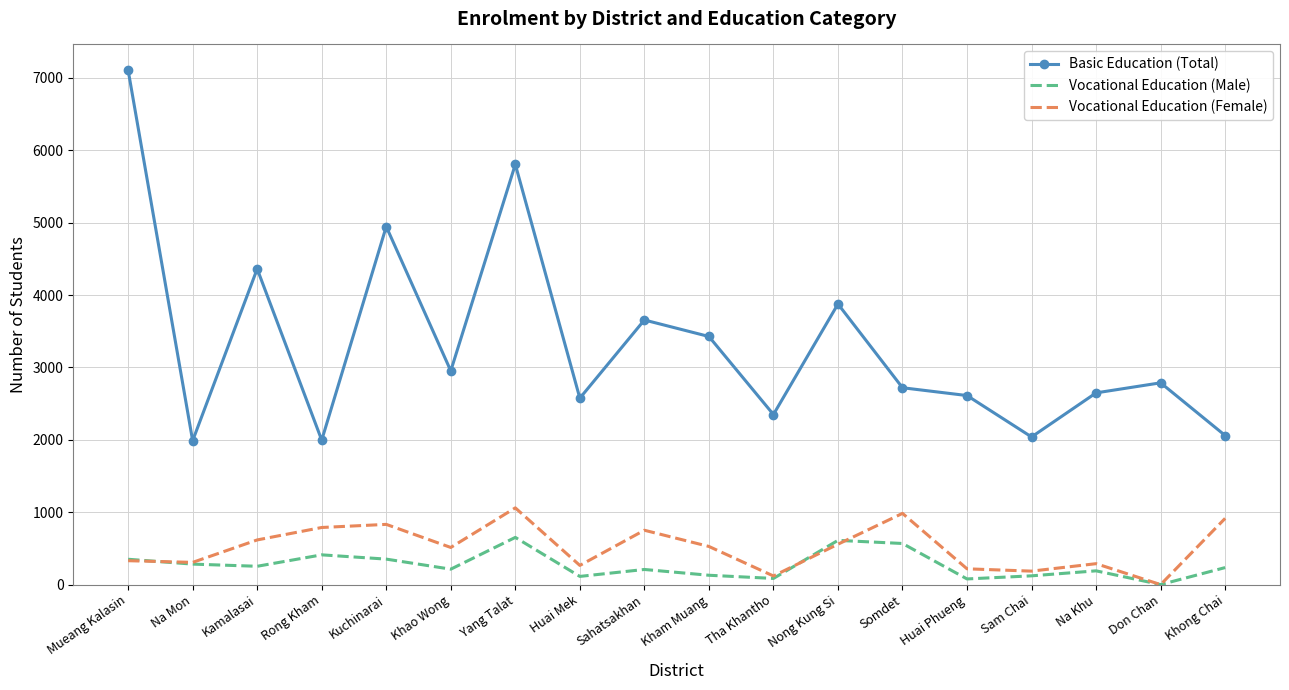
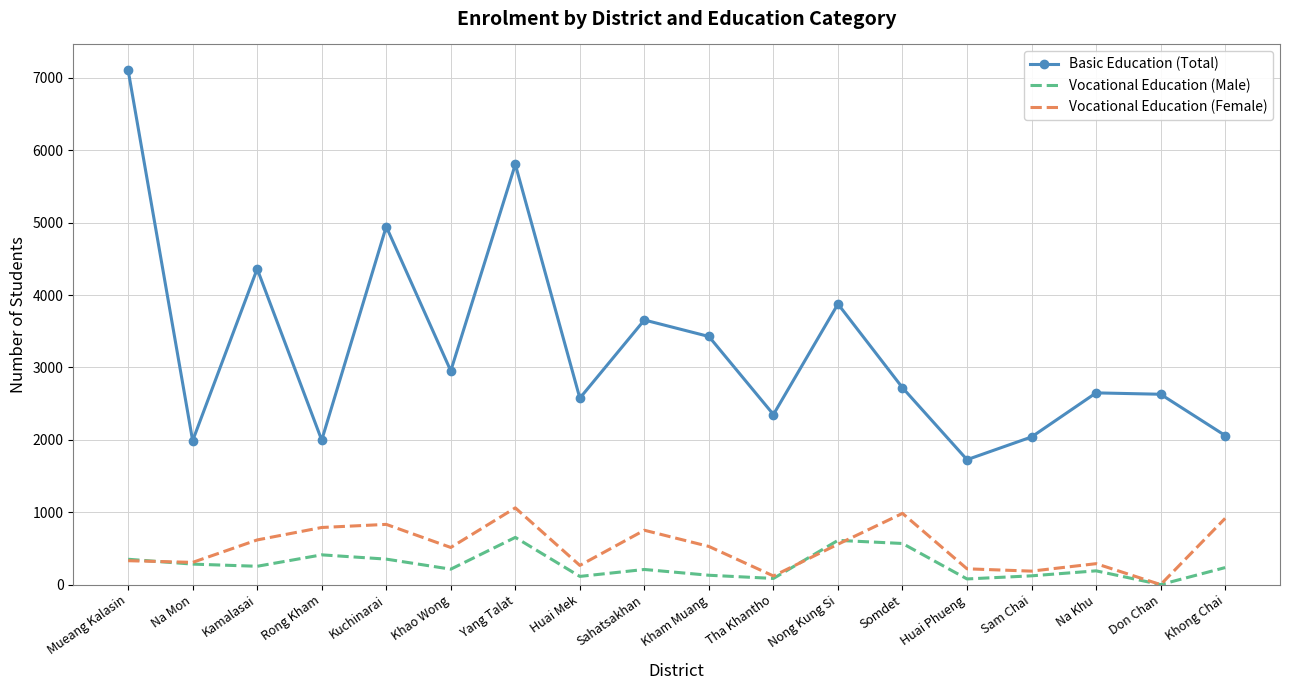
  {
    "Basic Education (Total)": {
      "Mueang Kalasin": 7100,
      "Na Mon": 2000,
      "Kamalasai": 4400,
      "Rong Kham": 2000,
      "Kuchinarai": 4900,
      "Khao Wong": 3000,
      "Yang Talat": 5800,
      "Huai Mek": 2600,
      "Sahatsakhan": 3700,
      "Kham Muang": 3400,
      "Tha Khantho": 2400,
      "Nong Kung Si": 3900,
      "Somdet": 2700,
-     "Huai Phueng": 2600,
+     "Huai Phueng": 1700,
      "Sam Chai": 2000,
      "Na Khu": 2600,
-     "Don Chan": 2800,
+     "Don Chan": 2600,
      "Khong Chai": 2100
    },
    "Vocational Education (Male)": {
      "Kamalasai": 300,
      "Rong Kham": 400,
      "Kuchinarai": 400,
      "Khao Wong": 200,
      "Yang Talat": 700,
      "Huai Mek": 100,
      "Sahatsakhan": 200,
      "Kham Muang": 100,
      "Nong Kung Si": 600,
      "Somdet": 600,
      "Huai Phueng": 100,
      "Sam Chai": 100,
      "Na Khu": 200,
      "Khong Chai": 200
    },
    "Vocational Education (Female)": {
      "Kamalasai": 600,
      "Rong Kham": 800,
      "Kuchinarai": 800,
      "Khao Wong": 500,
      "Yang Talat": 1100,
      "Huai Mek": 300,
      "Sahatsakhan": 800,
      "Kham Muang": 500,
      "Nong Kung Si": 600,
      "Somdet": 1000,
      "Huai Phueng": 200,
      "Sam Chai": 200,
      "Na Khu": 300,
      "Khong Chai": 900
    }
  }
